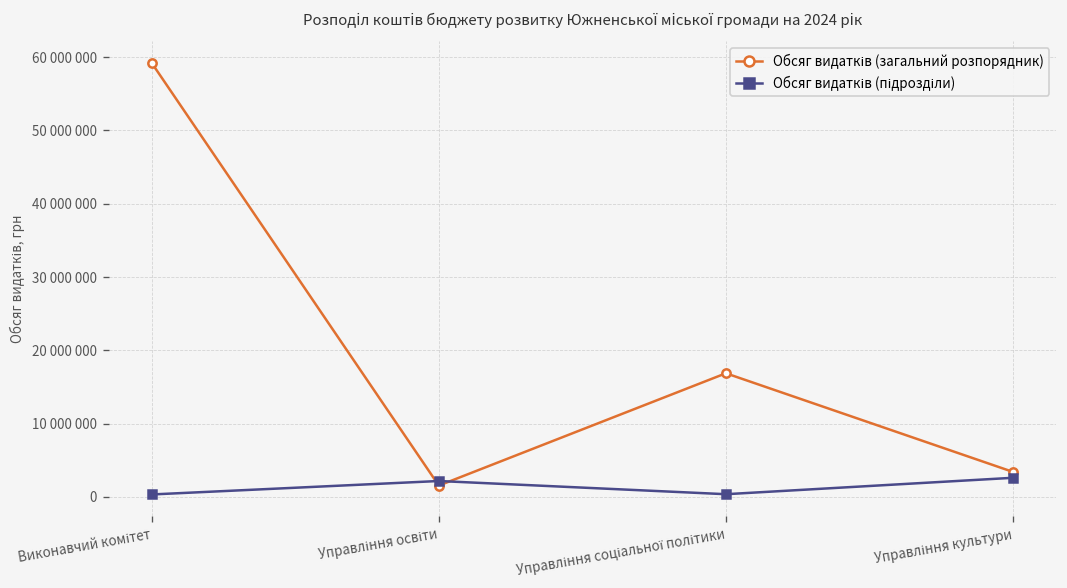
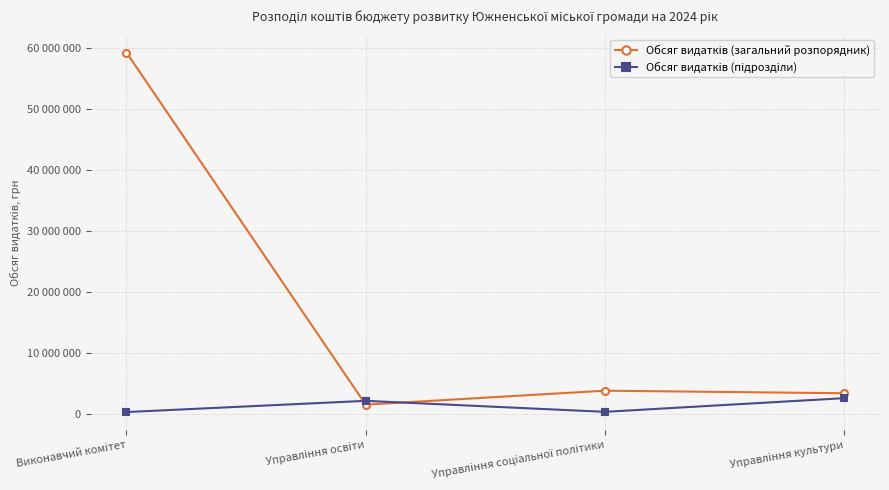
  {
    "Обсяг видатків (загальний розпорядник)": {
      "Виконавчий комітет": 59000000,
      "Управління освіти": 2000000,
-     "Управління соціальної політики": 17000000,
+     "Управління соціальної політики": 4000000,
      "Управління культури": 3000000
    },
    "Обсяг видатків (підрозділи)": {
      "Виконавчий комітет": 0,
      "Управління освіти": 2000000,
      "Управління соціальної політики": 0,
      "Управління культури": 3000000
    }
  }
